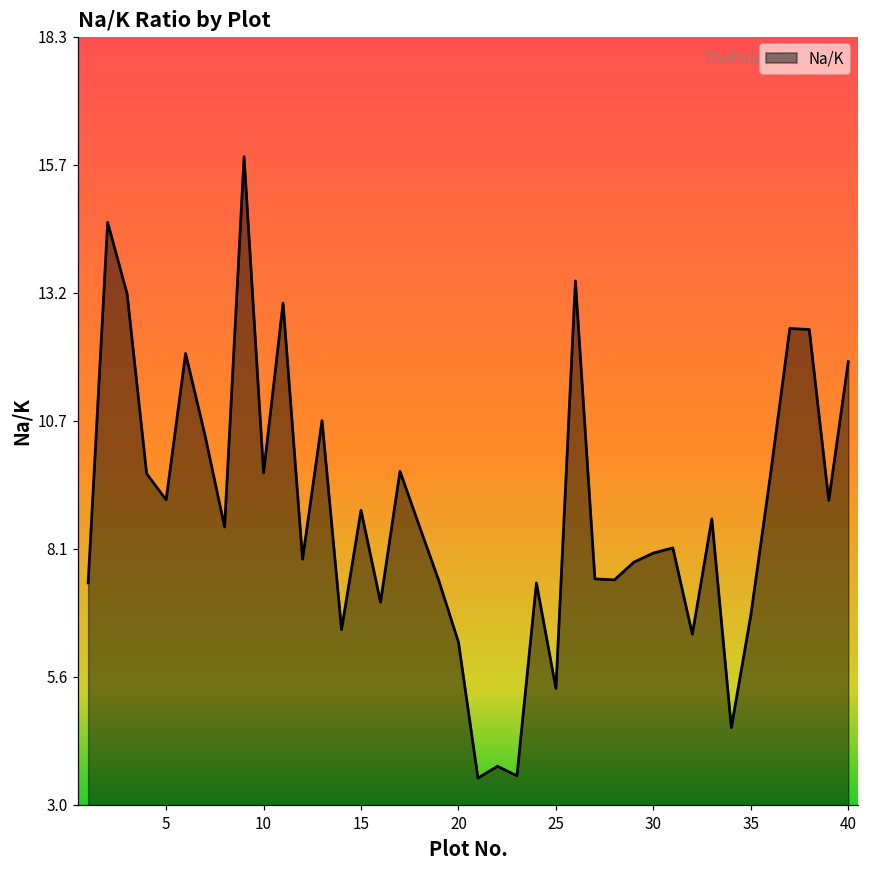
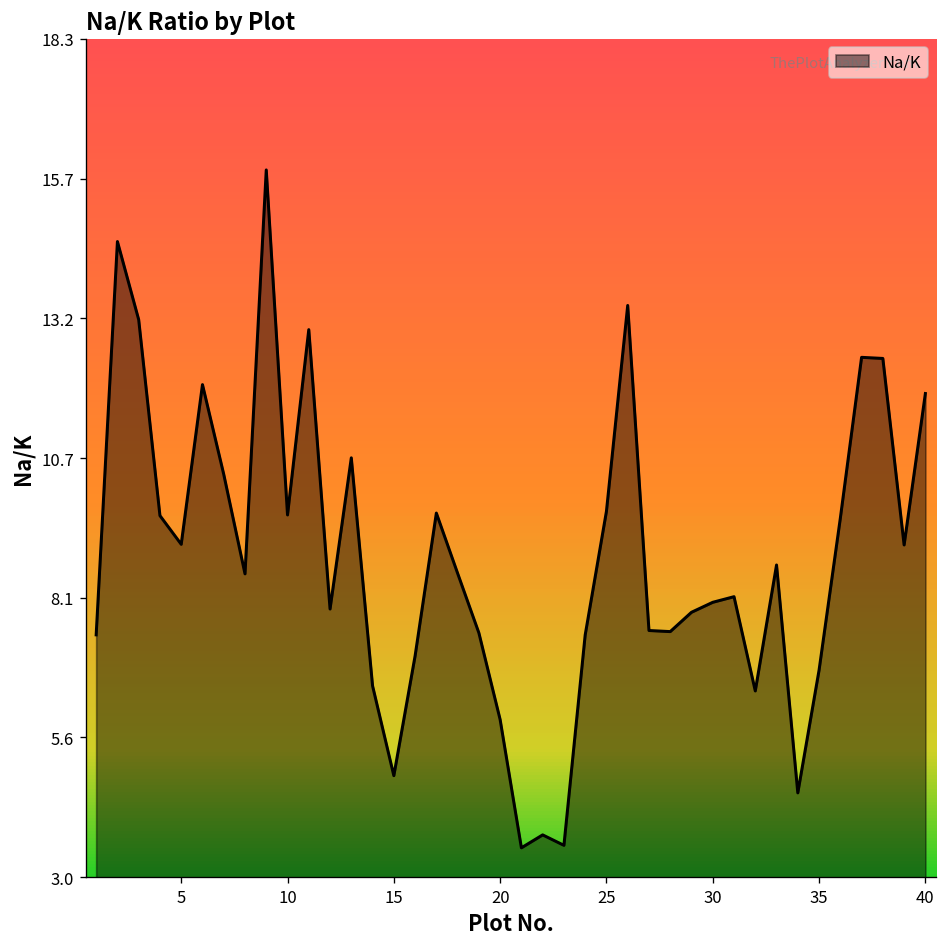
  {
    "5": 9.1,
    "10": 9.6,
-   "15": 8.9,
-   "20": 6.3,
-   "25": 5.3,
+   "15": 4.9,
+   "20": 5.9,
+   "25": 9.7,
    "30": 8.0,
    "35": 6.8,
    "40": 11.8
  }
